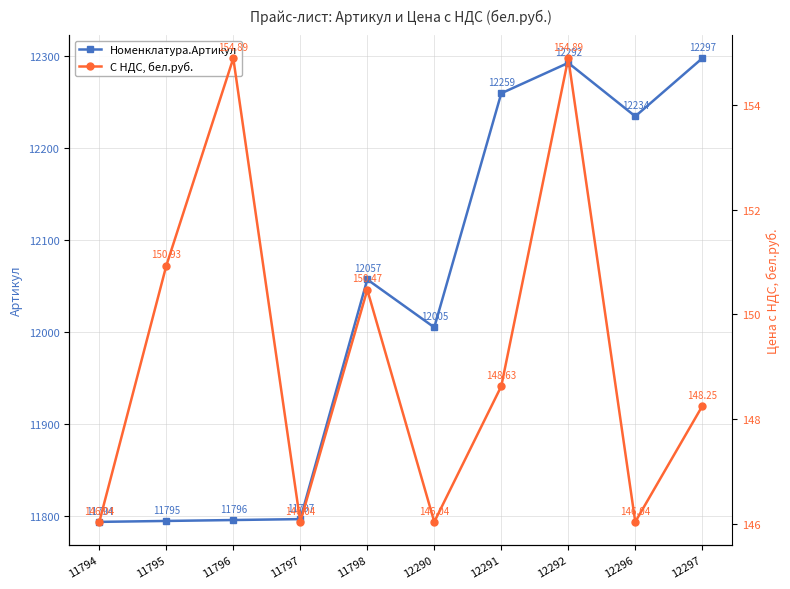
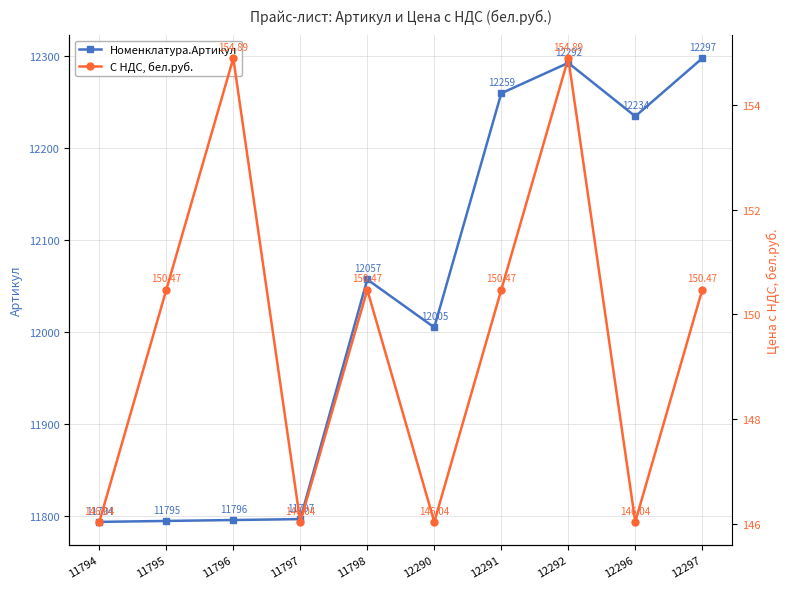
  {
    "Номенклатура.Артикул": {
      "11795": 11795,
      "11796": 11796,
      "11798": 12057,
      "12290": 12005,
      "12291": 12259,
      "12296": 12234,
      "12297": 12297
    },
    "С НДС, бел.руб.": {
-     "11795": 150.93,
+     "11795": 150.47,
      "12290": 146.04,
-     "12291": 148.63,
+     "12291": 150.47,
      "12296": 146.04,
-     "12297": 148.25
+     "12297": 150.47
    }
  }
